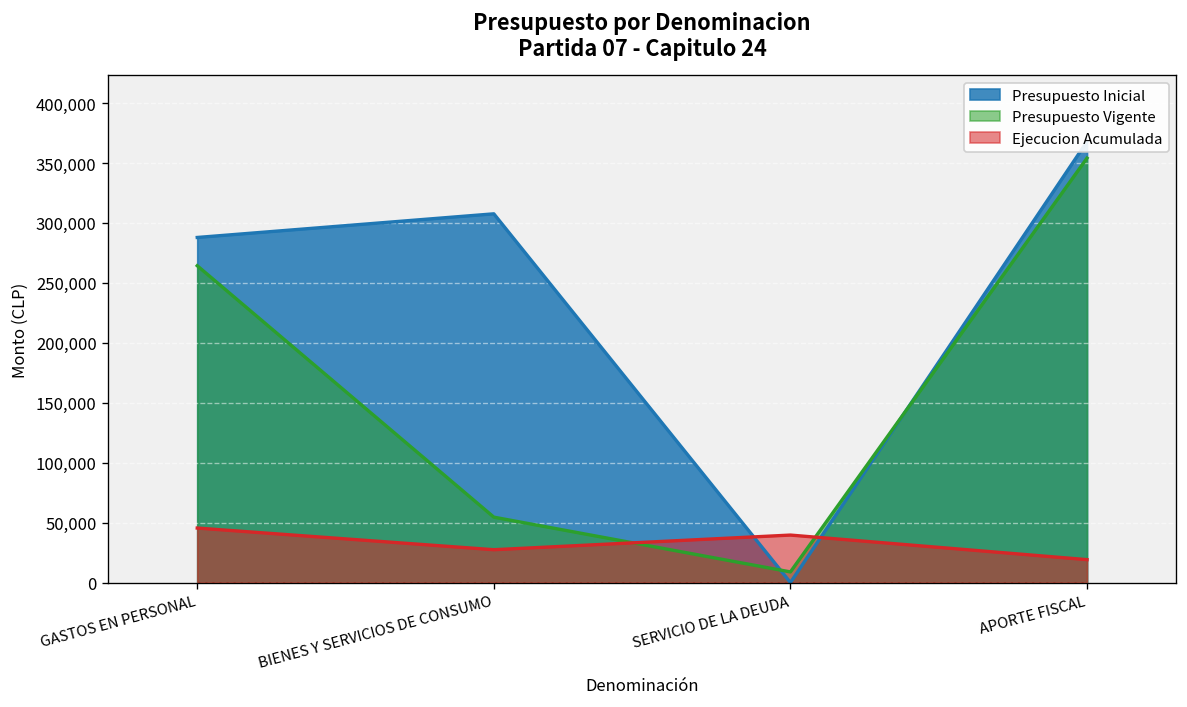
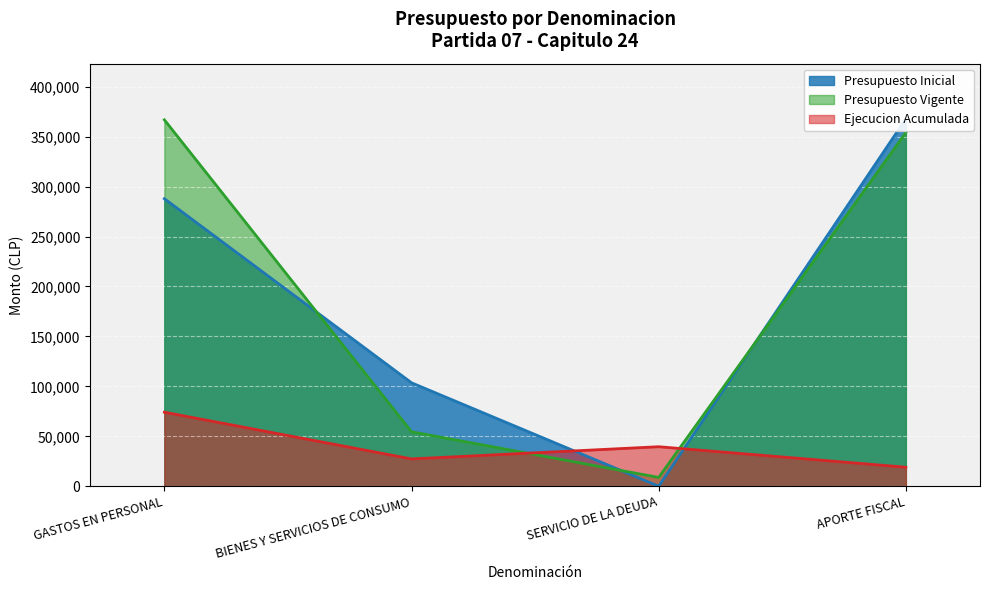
  {
    "Presupuesto Inicial": {
      "GASTOS EN PERSONAL": "290,000",
-     "BIENES Y SERVICIOS DE CONSUMO": "310,000",
+     "BIENES Y SERVICIOS DE CONSUMO": "100,000",
      "SERVICIO DE LA DEUDA": "0"
    },
    "Presupuesto Vigente": {
-     "GASTOS EN PERSONAL": "260,000",
+     "GASTOS EN PERSONAL": "370,000",
      "BIENES Y SERVICIOS DE CONSUMO": "50,000",
      "SERVICIO DE LA DEUDA": "10,000",
      "APORTE FISCAL": "350,000"
    },
    "Ejecucion Acumulada": {
-     "GASTOS EN PERSONAL": "50,000",
+     "GASTOS EN PERSONAL": "70,000",
      "BIENES Y SERVICIOS DE CONSUMO": "30,000",
      "SERVICIO DE LA DEUDA": "40,000",
      "APORTE FISCAL": "20,000"
    }
  }
